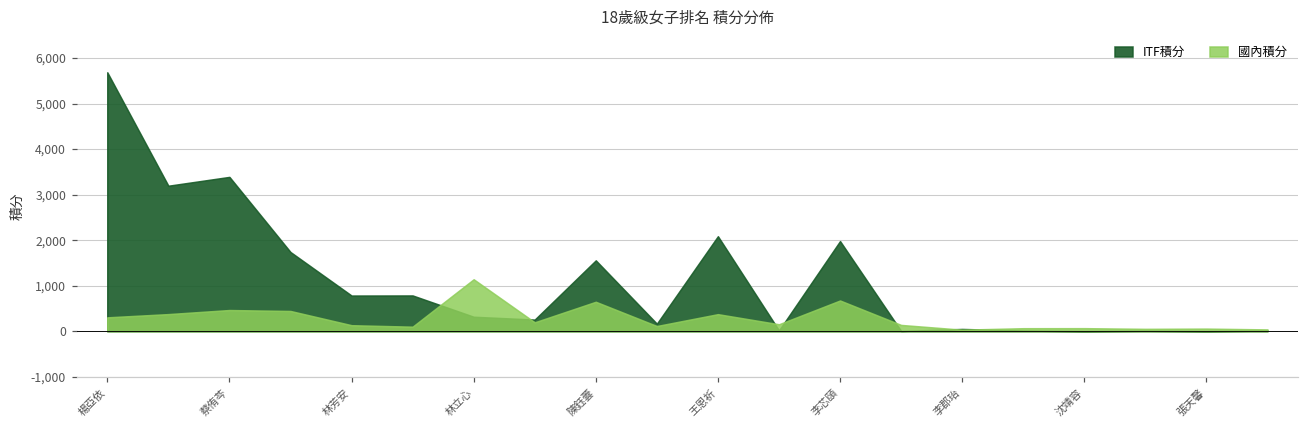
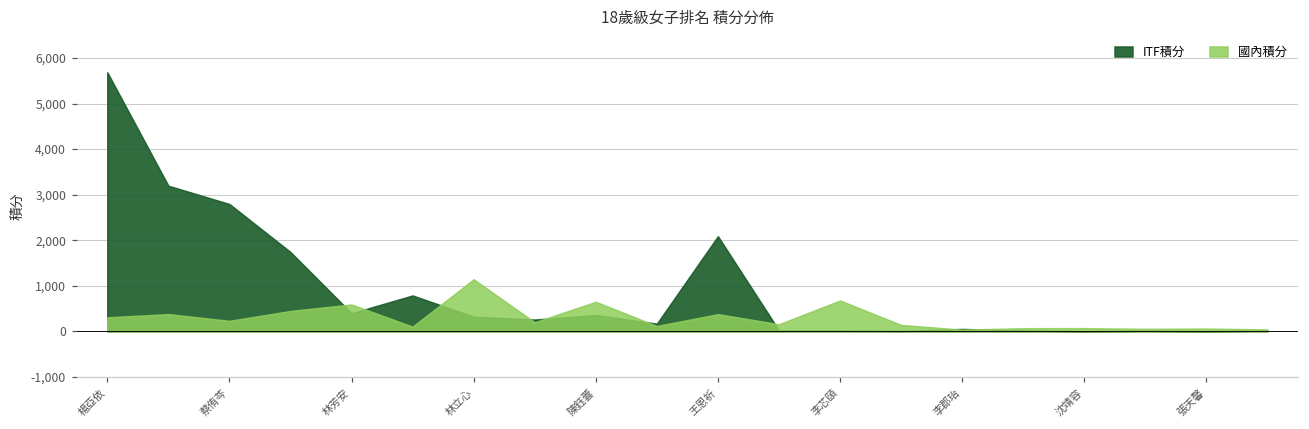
  {
    "ITF積分": {
      "楊亞依": "5,700",
-     "蔡侑芩": "3,400",
-     "林芳安": "800",
+     "蔡侑芩": "2,800",
+     "林芳安": "400",
      "林立心": "300",
-     "陳鈺蕓": "1,600",
+     "陳鈺蕓": "400",
      "王恩祈": "2,100",
-     "李芯頤": "2,000",
+     "李芯頤": "0",
      "沈靖容": "0"
    },
    "國內積分": {
      "楊亞依": "300",
-     "蔡侑芩": "500",
-     "林芳安": "100",
+     "蔡侑芩": "200",
+     "林芳安": "600",
      "林立心": "1,100",
      "陳鈺蕓": "600",
      "王恩祈": "400",
      "李芯頤": "700",
      "沈靖容": "100"
    }
  }
